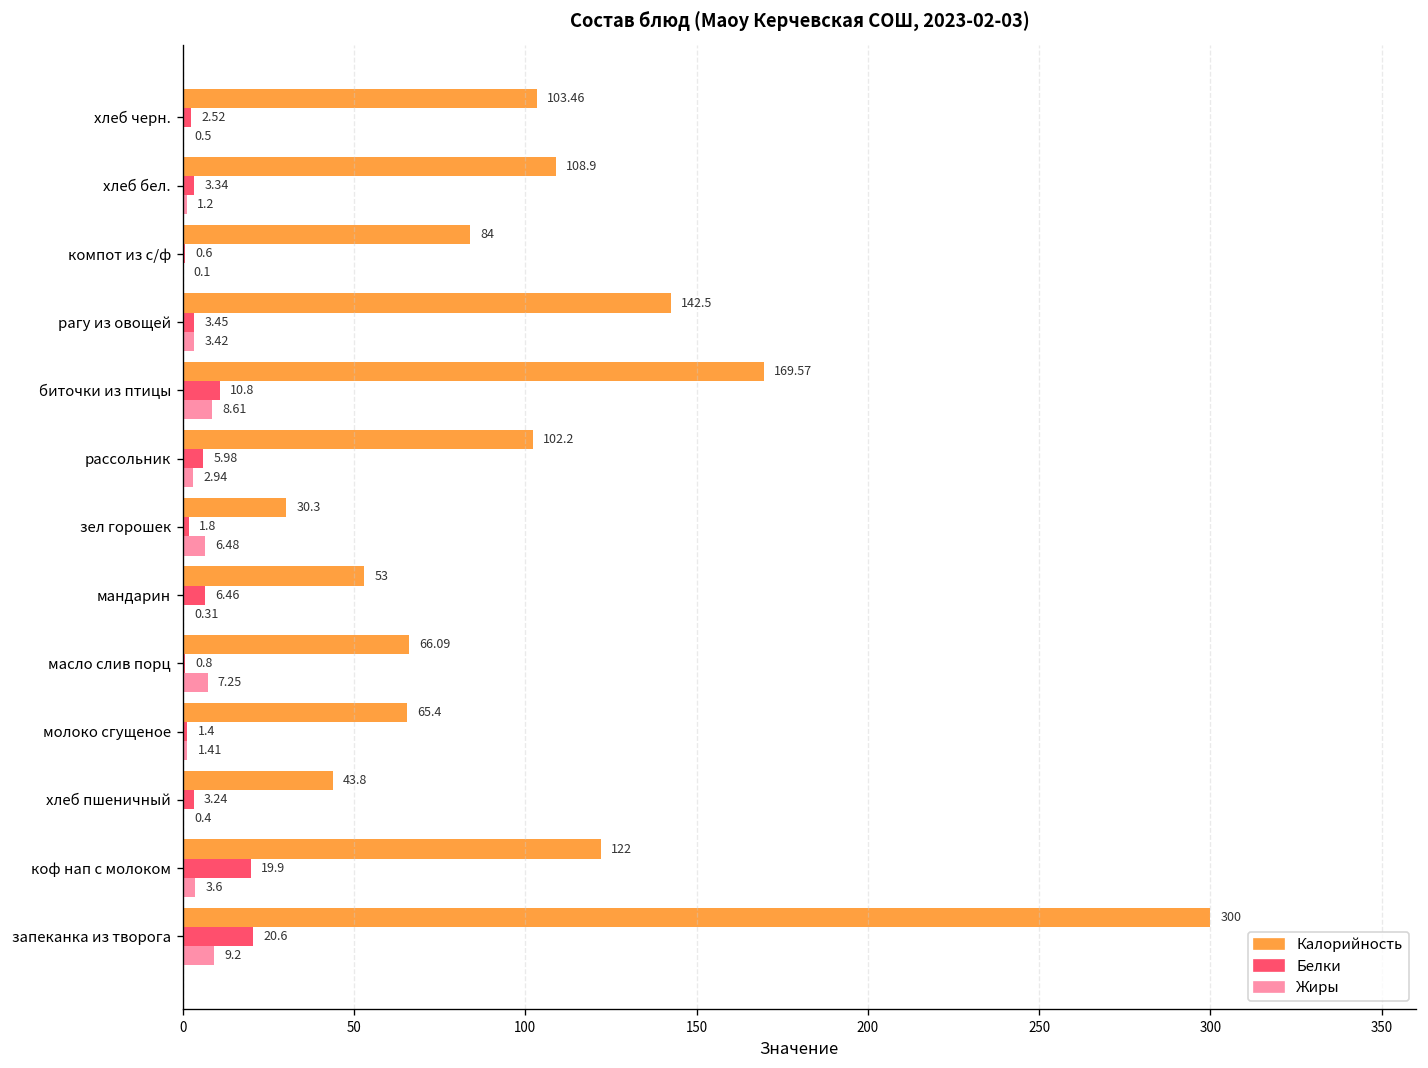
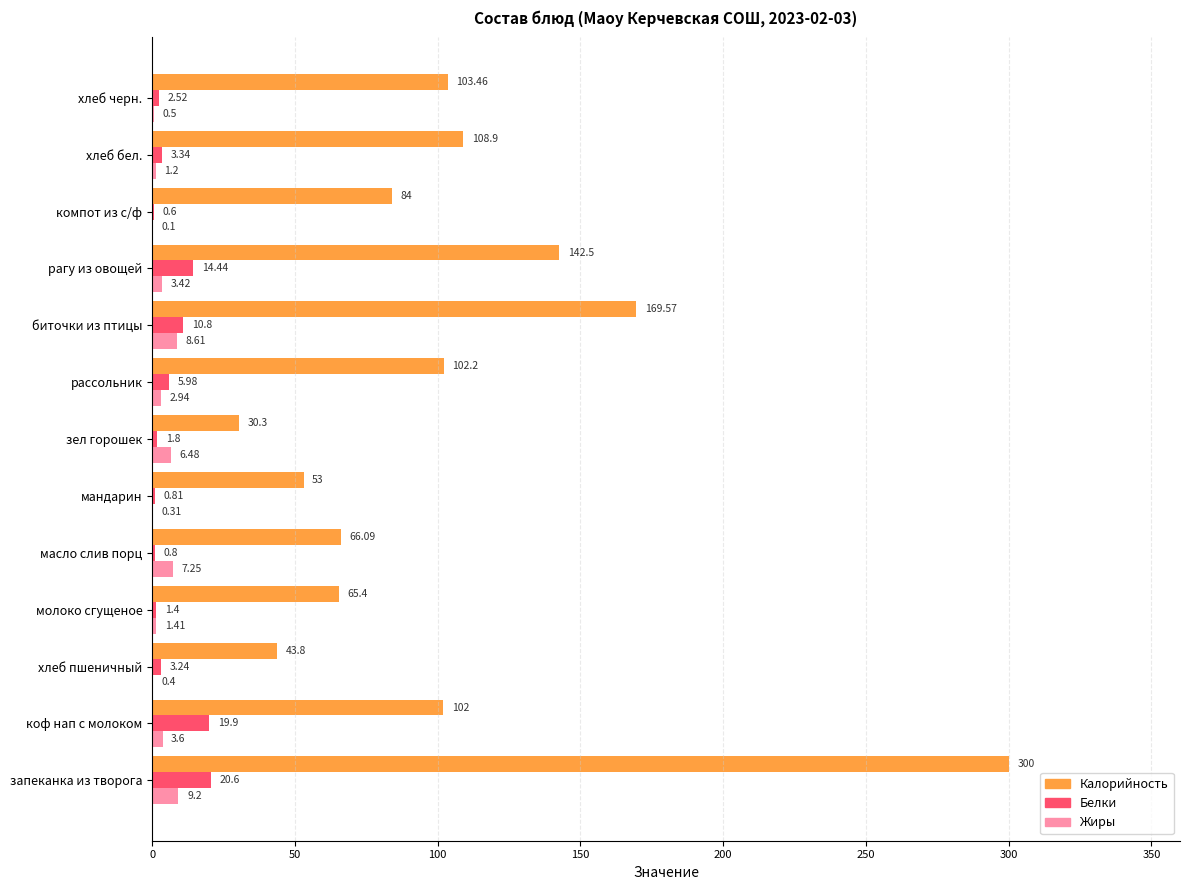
  {
    "Калорийность": {
      "хлеб черн.": 103.46,
      "хлеб бел.": 108.9,
      "компот из с/ф": 84,
      "рагу из овощей": 142.5,
      "биточки из птицы": 169.57,
      "рассольник": 102.2,
      "зел горошек": 30.3,
      "мандарин": 53,
      "масло слив порц": 66.09,
      "молоко сгущеное": 65.4,
      "хлеб пшеничный": 43.8,
-     "коф нап с молоком": 122,
+     "коф нап с молоком": 102,
      "запеканка из творога": 300
    },
    "Белки": {
      "хлеб черн.": 2.52,
      "хлеб бел.": 3.34,
      "компот из с/ф": 0.6,
-     "рагу из овощей": 3.45,
+     "рагу из овощей": 14.44,
      "биточки из птицы": 10.8,
      "рассольник": 5.98,
      "зел горошек": 1.8,
-     "мандарин": 6.46,
+     "мандарин": 0.81,
      "масло слив порц": 0.8,
      "молоко сгущеное": 1.4,
      "хлеб пшеничный": 3.24,
      "коф нап с молоком": 19.9,
      "запеканка из творога": 20.6
    },
    "Жиры": {
      "хлеб черн.": 0.5,
      "хлеб бел.": 1.2,
      "компот из с/ф": 0.1,
      "рагу из овощей": 3.42,
      "биточки из птицы": 8.61,
      "рассольник": 2.94,
      "зел горошек": 6.48,
      "мандарин": 0.31,
      "масло слив порц": 7.25,
      "молоко сгущеное": 1.41,
      "хлеб пшеничный": 0.4,
      "коф нап с молоком": 3.6,
      "запеканка из творога": 9.2
    }
  }
